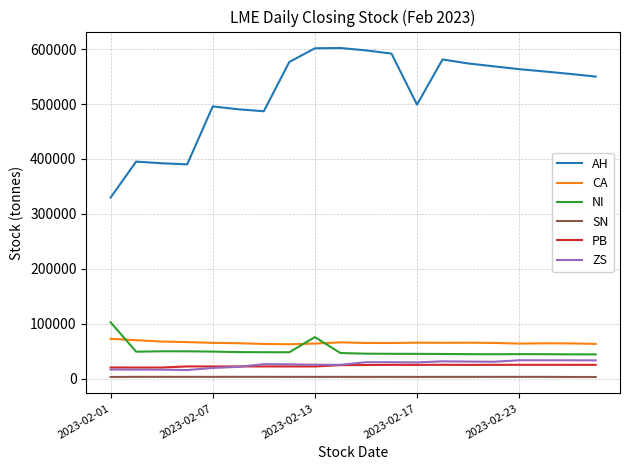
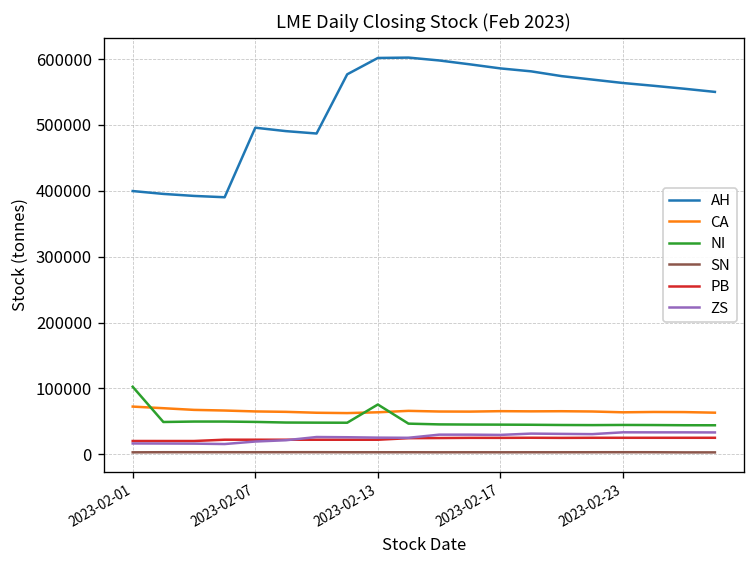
  {
    "AH": {
-     "2023-02-01": 330000,
+     "2023-02-01": 400000,
      "2023-02-07": 500000,
      "2023-02-13": 600000,
-     "2023-02-17": 500000,
+     "2023-02-17": 590000,
      "2023-02-23": 560000
    },
    "CA": {
      "2023-02-01": 70000,
      "2023-02-07": 70000,
      "2023-02-13": 60000,
      "2023-02-17": 70000,
      "2023-02-23": 60000
    },
    "NI": {
      "2023-02-01": 100000,
      "2023-02-07": 50000,
      "2023-02-13": 80000,
      "2023-02-17": 50000,
      "2023-02-23": 40000
    },
    "SN": {
      "2023-02-01": 0,
      "2023-02-07": 0,
      "2023-02-13": 0,
      "2023-02-17": 0,
      "2023-02-23": 0
    },
    "PB": {
      "2023-02-23": 30000
    },
    "ZS": {
      "2023-02-23": 30000
    }
  }
